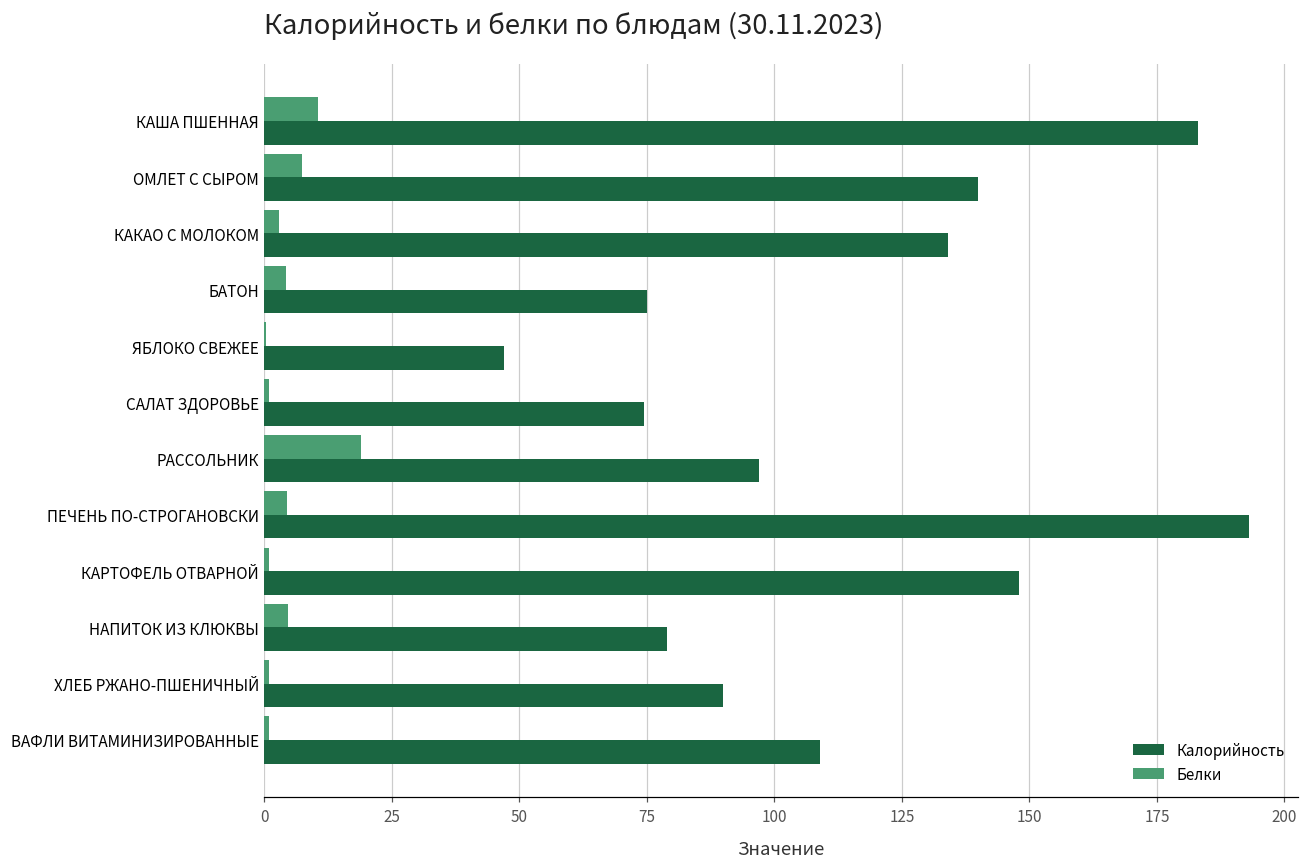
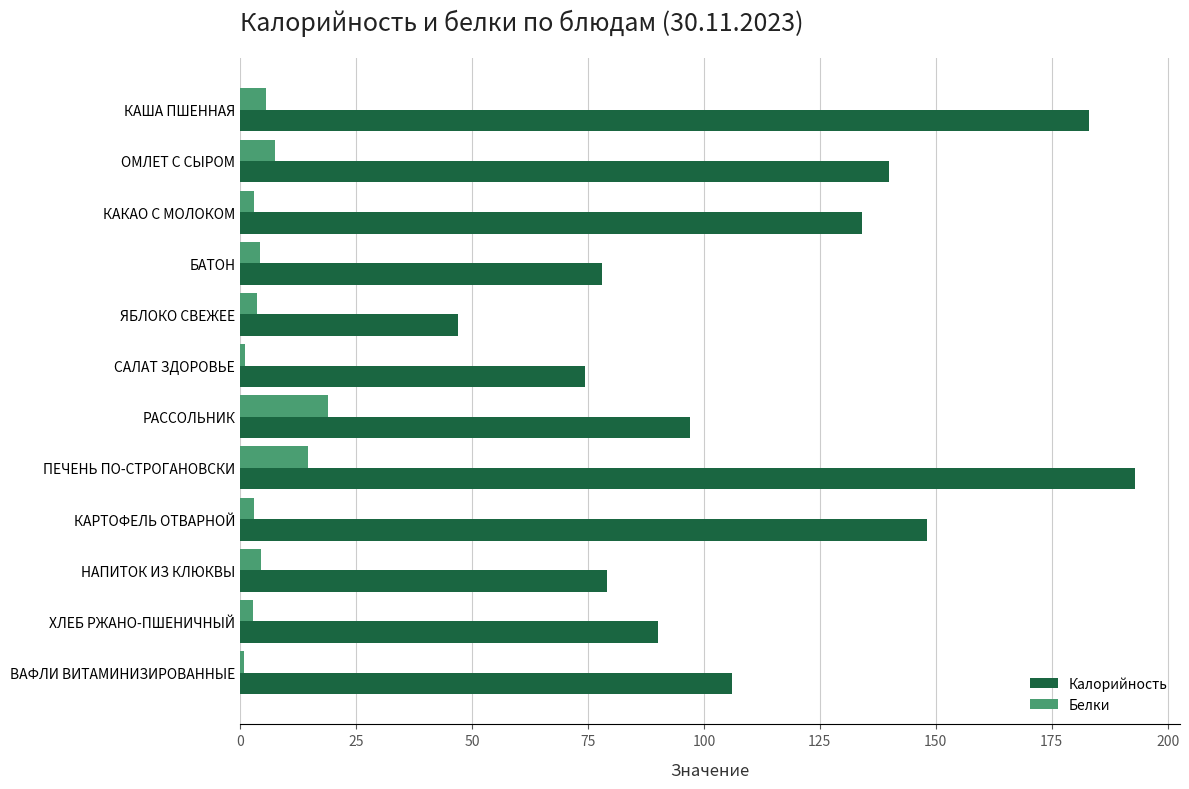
  {
    "Калорийность": {
      "КАША ПШЕННАЯ": 183,
      "ОМЛЕТ С СЫРОМ": 140,
      "КАКАО С МОЛОКОМ": 134,
-     "БАТОН": 75,
+     "БАТОН": 78,
      "ЯБЛОКО СВЕЖЕЕ": 47,
      "САЛАТ ЗДОРОВЬЕ": 74,
      "РАССОЛЬНИК": 97,
      "ПЕЧЕНЬ ПО-СТРОГАНОВСКИ": 193,
      "КАРТОФЕЛЬ ОТВАРНОЙ": 148,
      "НАПИТОК ИЗ КЛЮКВЫ": 79,
      "ХЛЕБ РЖАНО-ПШЕНИЧНЫЙ": 90,
-     "ВАФЛИ ВИТАМИНИЗИРОВАННЫЕ": 109
+     "ВАФЛИ ВИТАМИНИЗИРОВАННЫЕ": 106
    },
    "Белки": {
-     "КАША ПШЕННАЯ": 11,
+     "КАША ПШЕННАЯ": 6,
      "ОМЛЕТ С СЫРОМ": 8,
      "КАКАО С МОЛОКОМ": 3,
      "БАТОН": 4,
-     "ЯБЛОКО СВЕЖЕЕ": 0,
+     "ЯБЛОКО СВЕЖЕЕ": 4,
      "САЛАТ ЗДОРОВЬЕ": 1,
      "РАССОЛЬНИК": 19,
-     "ПЕЧЕНЬ ПО-СТРОГАНОВСКИ": 4,
-     "КАРТОФЕЛЬ ОТВАРНОЙ": 1,
+     "ПЕЧЕНЬ ПО-СТРОГАНОВСКИ": 15,
+     "КАРТОФЕЛЬ ОТВАРНОЙ": 3,
      "НАПИТОК ИЗ КЛЮКВЫ": 5,
-     "ХЛЕБ РЖАНО-ПШЕНИЧНЫЙ": 1,
+     "ХЛЕБ РЖАНО-ПШЕНИЧНЫЙ": 3,
      "ВАФЛИ ВИТАМИНИЗИРОВАННЫЕ": 1
    }
  }
